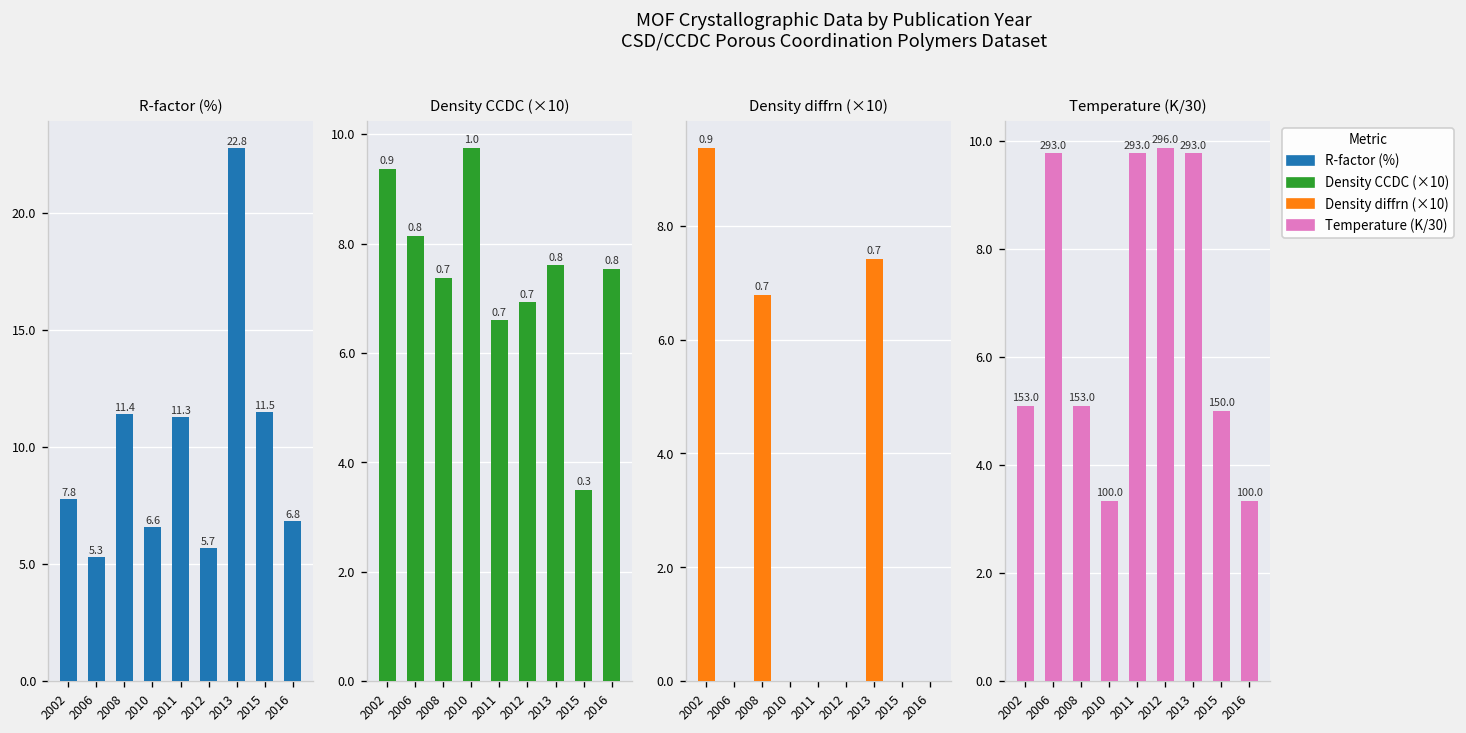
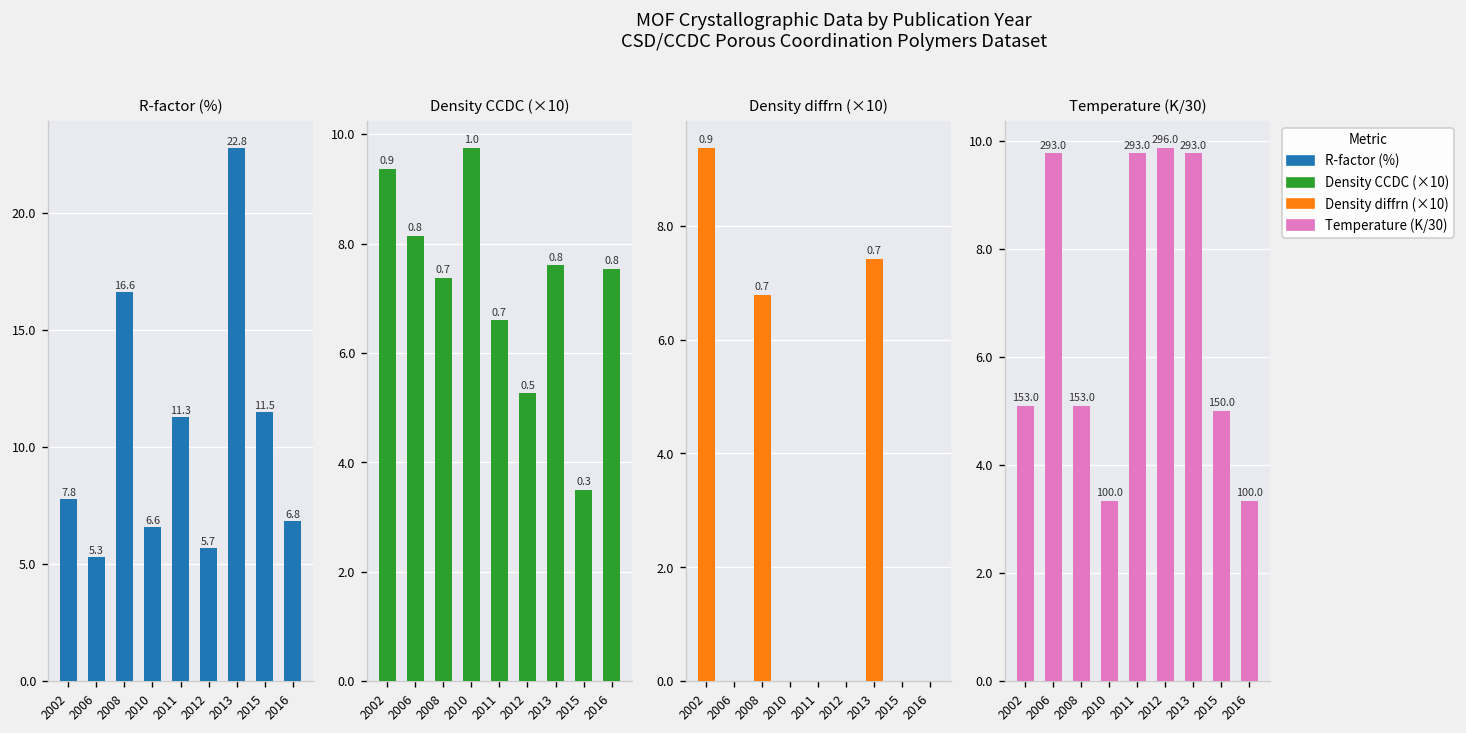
  {
    "R-factor (%)": {
      "2002": 7.8,
      "2006": 5.3,
-     "2008": 11.4,
+     "2008": 16.6,
      "2010": 6.6,
      "2011": 11.3,
      "2012": 5.7,
      "2013": 22.8,
      "2015": 11.5,
      "2016": 6.8
    },
    "Density CCDC (×10)": {
-     "2012": 0.7
+     "2012": 0.5
    },
    "Density diffrn (×10)": {
      "2006": 0.0,
      "2010": 0.0,
      "2011": 0.0,
      "2012": 0.0,
      "2015": 0.0,
      "2016": 0.0
    }
  }
